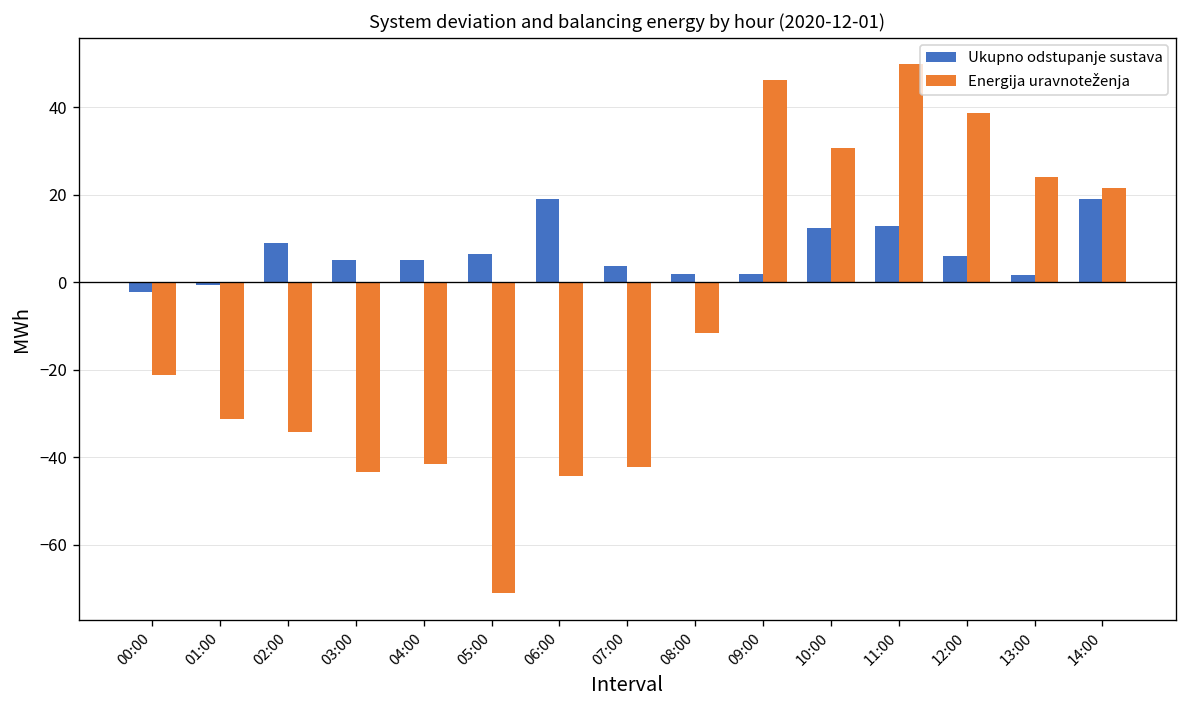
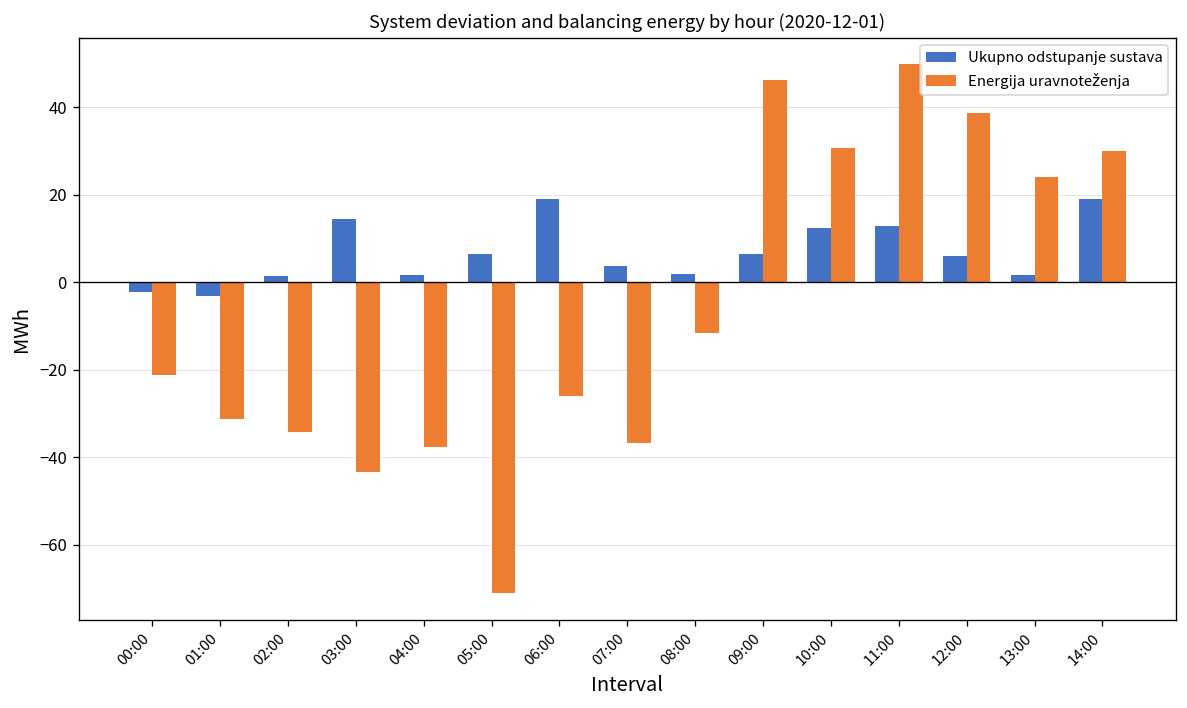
  {
    "Ukupno odstupanje sustava": {
      "00:00": -2,
-     "01:00": -1,
-     "02:00": 9,
-     "03:00": 5,
-     "04:00": 5,
+     "01:00": -3,
+     "02:00": 1,
+     "03:00": 15,
+     "04:00": 2,
      "05:00": 7,
      "06:00": 19,
      "07:00": 4,
      "08:00": 2,
-     "09:00": 2,
+     "09:00": 6,
      "10:00": 12,
      "11:00": 13,
      "12:00": 6,
      "13:00": 2,
      "14:00": 19
    },
    "Energija uravnoteženja": {
      "00:00": -21,
      "01:00": -31,
      "02:00": -34,
      "03:00": -43,
-     "04:00": -42,
+     "04:00": -38,
      "05:00": -71,
-     "06:00": -44,
-     "07:00": -42,
+     "06:00": -26,
+     "07:00": -37,
      "08:00": -12,
      "09:00": 46,
      "10:00": 31,
      "11:00": 50,
      "12:00": 39,
      "13:00": 24,
-     "14:00": 22
+     "14:00": 30
    }
  }
